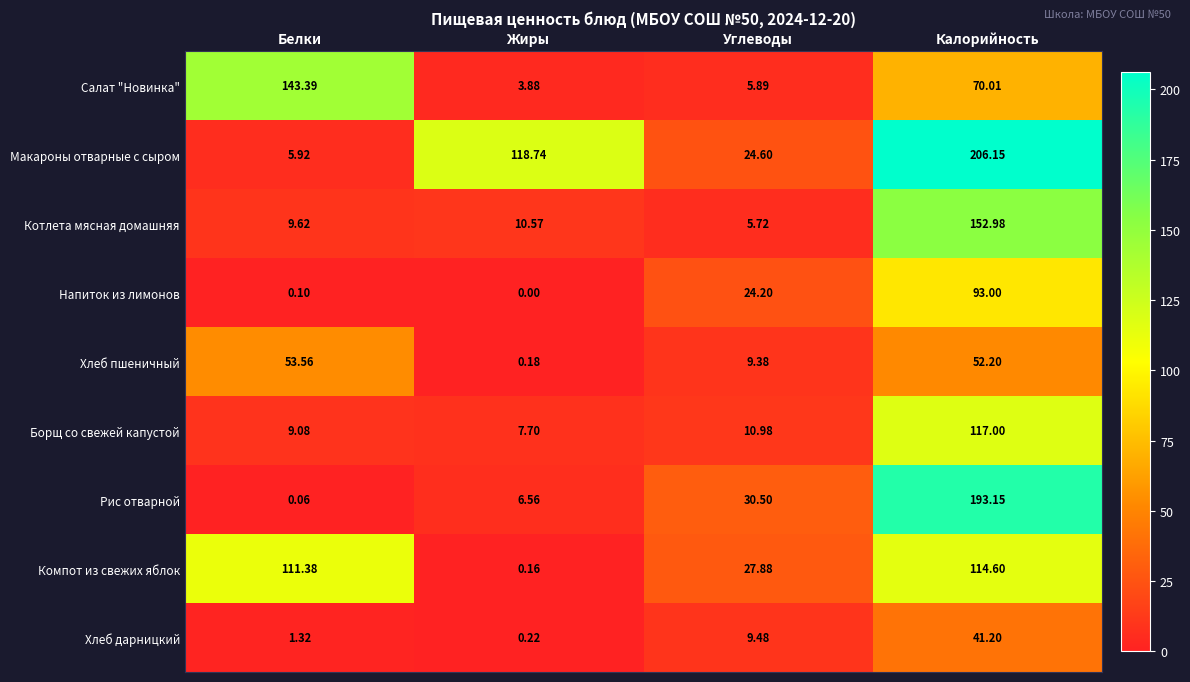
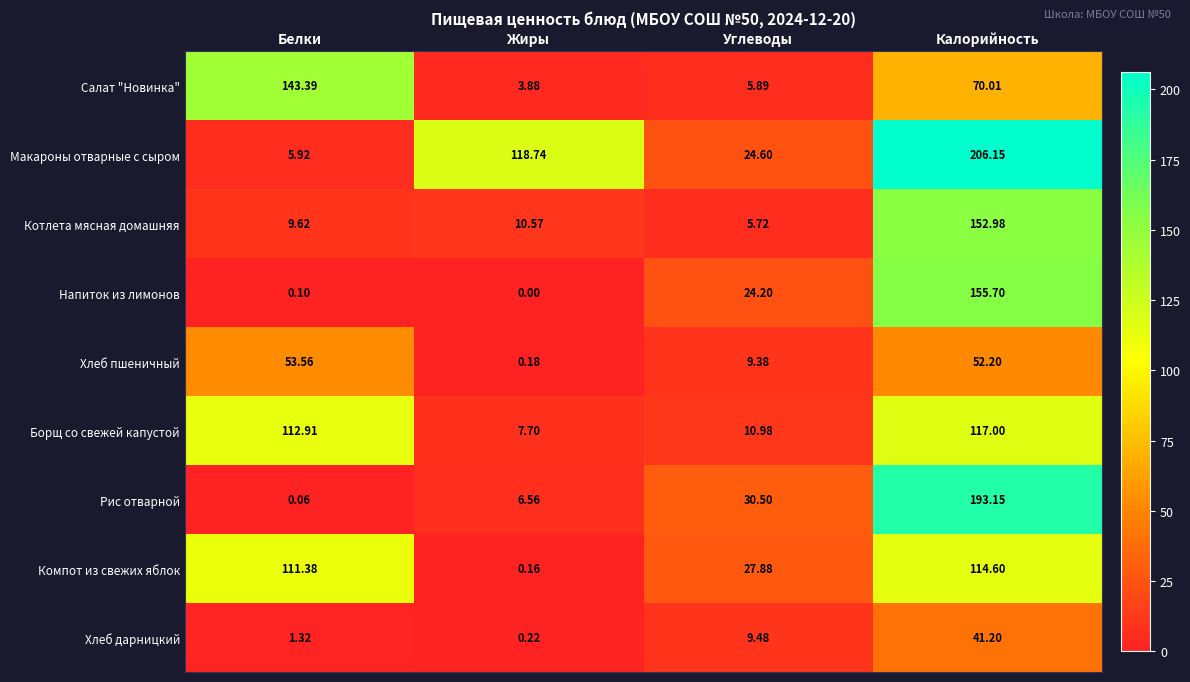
  {
    "Салат \"Новинка\"": {
      "Белки": 143.39,
      "Жиры": 3.88,
      "Углеводы": 5.89,
      "Калорийность": 70.01
    },
    "Макароны отварные с сыром": {
      "Белки": 5.92,
      "Жиры": 118.74,
      "Углеводы": 24.60,
      "Калорийность": 206.15
    },
    "Котлета мясная домашняя": {
      "Белки": 9.62,
      "Жиры": 10.57,
      "Углеводы": 5.72,
      "Калорийность": 152.98
    },
    "Напиток из лимонов": {
      "Белки": 0.10,
      "Жиры": 0.00,
      "Углеводы": 24.20,
-     "Калорийность": 93.00
+     "Калорийность": 155.70
    },
    "Хлеб пшеничный": {
      "Белки": 53.56,
      "Жиры": 0.18,
      "Углеводы": 9.38,
      "Калорийность": 52.20
    },
    "Борщ со свежей капустой": {
-     "Белки": 9.08,
+     "Белки": 112.91,
      "Жиры": 7.70,
      "Углеводы": 10.98,
      "Калорийность": 117.00
    },
    "Рис отварной": {
      "Белки": 0.06,
      "Жиры": 6.56,
      "Углеводы": 30.50,
      "Калорийность": 193.15
    },
    "Компот из свежих яблок": {
      "Белки": 111.38,
      "Жиры": 0.16,
      "Углеводы": 27.88,
      "Калорийность": 114.60
    },
    "Хлеб дарницкий": {
      "Белки": 1.32,
      "Жиры": 0.22,
      "Углеводы": 9.48,
      "Калорийность": 41.20
    }
  }
